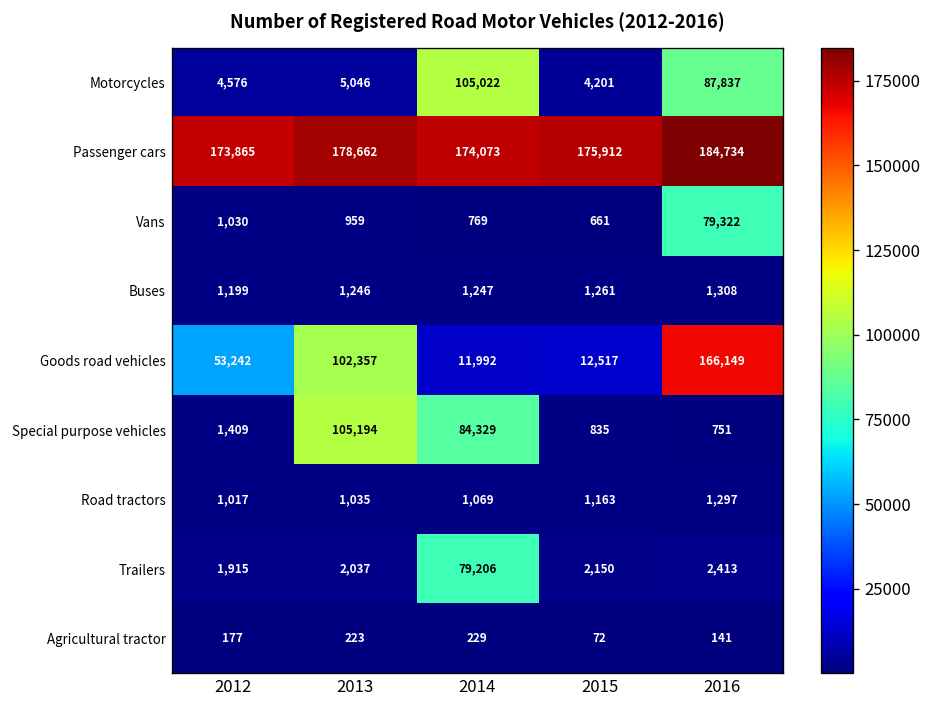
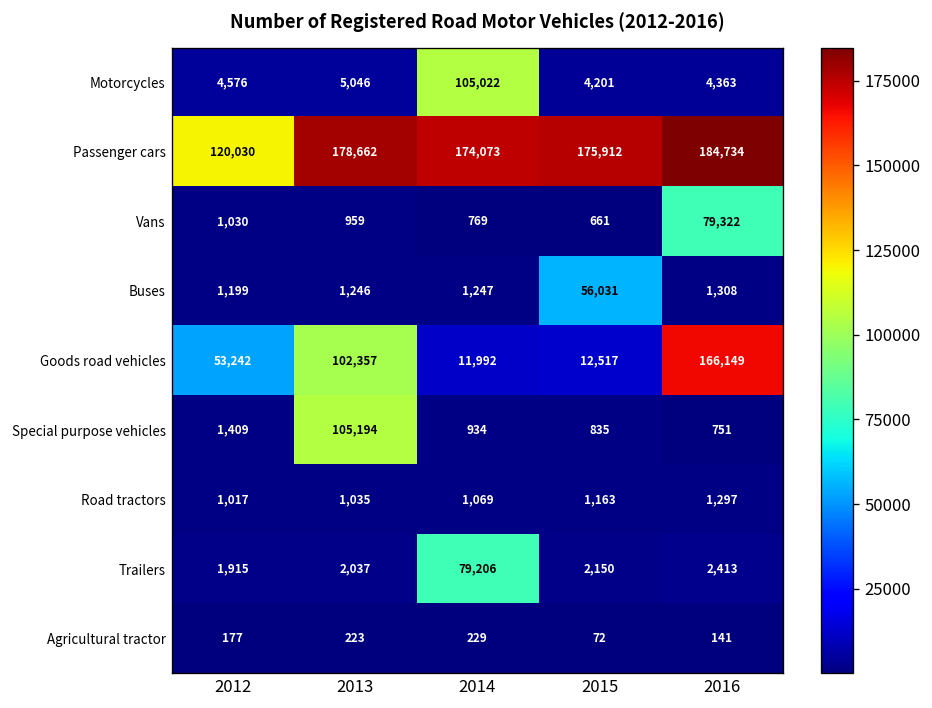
  {
    "Motorcycles": {
      "2012": "4,576",
      "2013": "5,046",
      "2014": "105,022",
      "2015": "4,201",
-     "2016": "87,837"
+     "2016": "4,363"
    },
    "Passenger cars": {
-     "2012": "173,865",
+     "2012": "120,030",
      "2013": "178,662",
      "2014": "174,073",
      "2015": "175,912",
      "2016": "184,734"
    },
    "Vans": {
      "2012": "1,030",
      "2013": "959",
      "2014": "769",
      "2015": "661",
      "2016": "79,322"
    },
    "Buses": {
      "2012": "1,199",
      "2013": "1,246",
      "2014": "1,247",
-     "2015": "1,261",
+     "2015": "56,031",
      "2016": "1,308"
    },
    "Goods road vehicles": {
      "2012": "53,242",
      "2013": "102,357",
      "2014": "11,992",
      "2015": "12,517",
      "2016": "166,149"
    },
    "Special purpose vehicles": {
      "2012": "1,409",
      "2013": "105,194",
-     "2014": "84,329",
+     "2014": "934",
      "2015": "835",
      "2016": "751"
    },
    "Road tractors": {
      "2012": "1,017",
      "2013": "1,035",
      "2014": "1,069",
      "2015": "1,163",
      "2016": "1,297"
    },
    "Trailers": {
      "2012": "1,915",
      "2013": "2,037",
      "2014": "79,206",
      "2015": "2,150",
      "2016": "2,413"
    },
    "Agricultural tractor": {
      "2012": "177",
      "2013": "223",
      "2014": "229",
      "2015": "72",
      "2016": "141"
    }
  }
